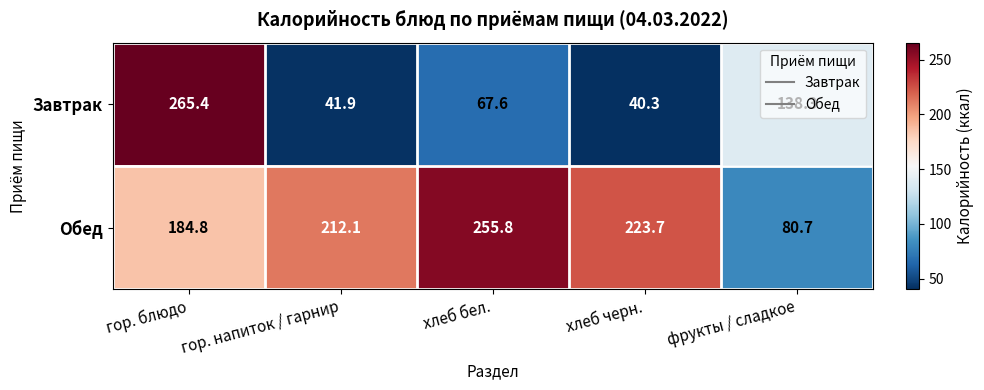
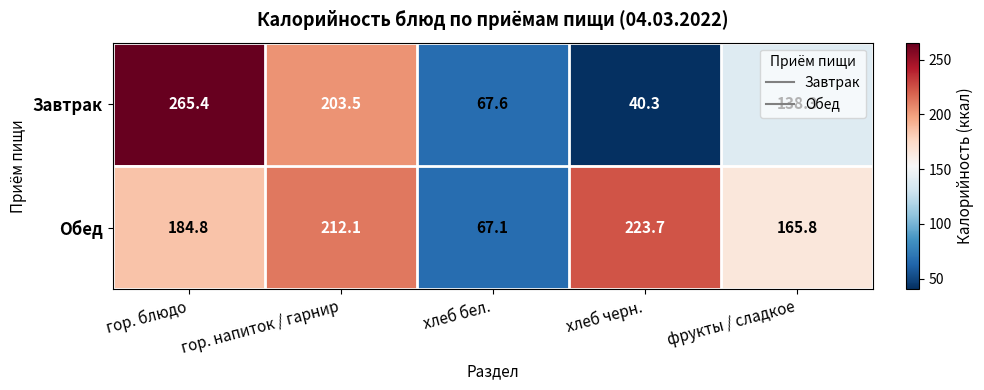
  {
    "Завтрак": {
      "гор. блюдо": 265.4,
-     "гор. напиток / гарнир": 41.9,
+     "гор. напиток / гарнир": 203.5,
      "хлеб бел.": 67.6,
      "хлеб черн.": 40.3
    },
    "Обед": {
      "гор. блюдо": 184.8,
      "гор. напиток / гарнир": 212.1,
-     "хлеб бел.": 255.8,
+     "хлеб бел.": 67.1,
      "хлеб черн.": 223.7,
-     "фрукты / сладкое": 80.7
+     "фрукты / сладкое": 165.8
    }
  }
